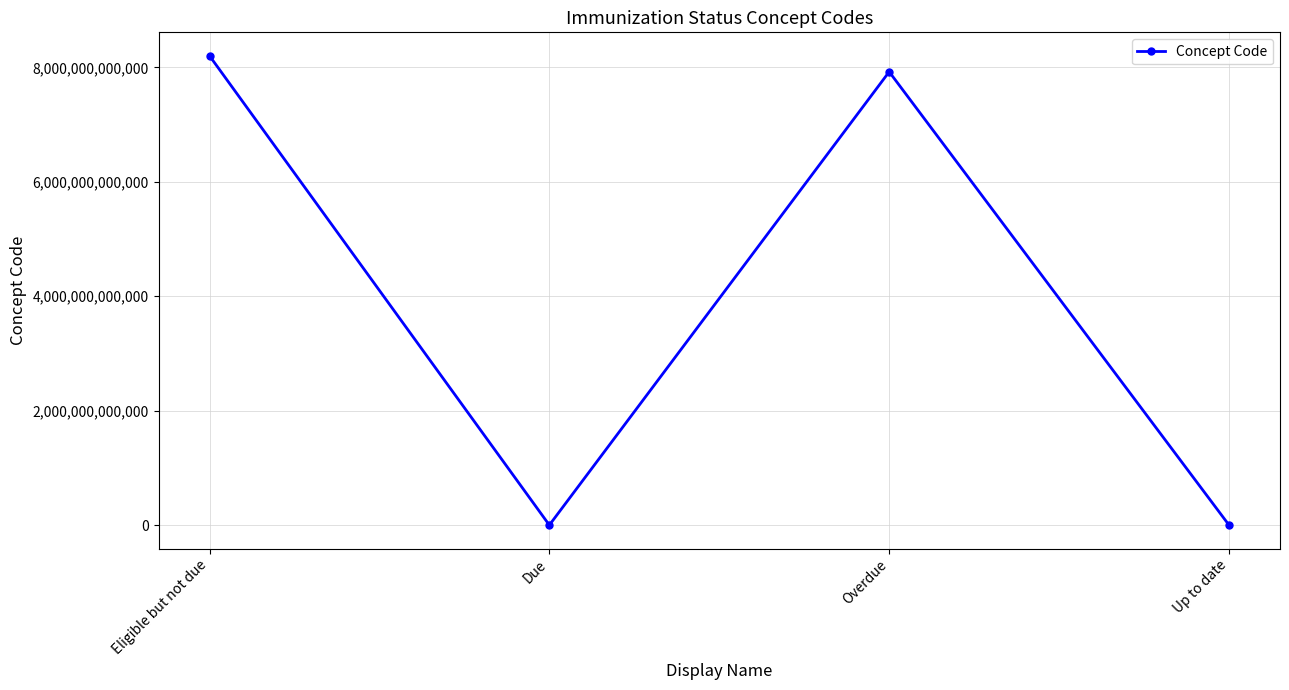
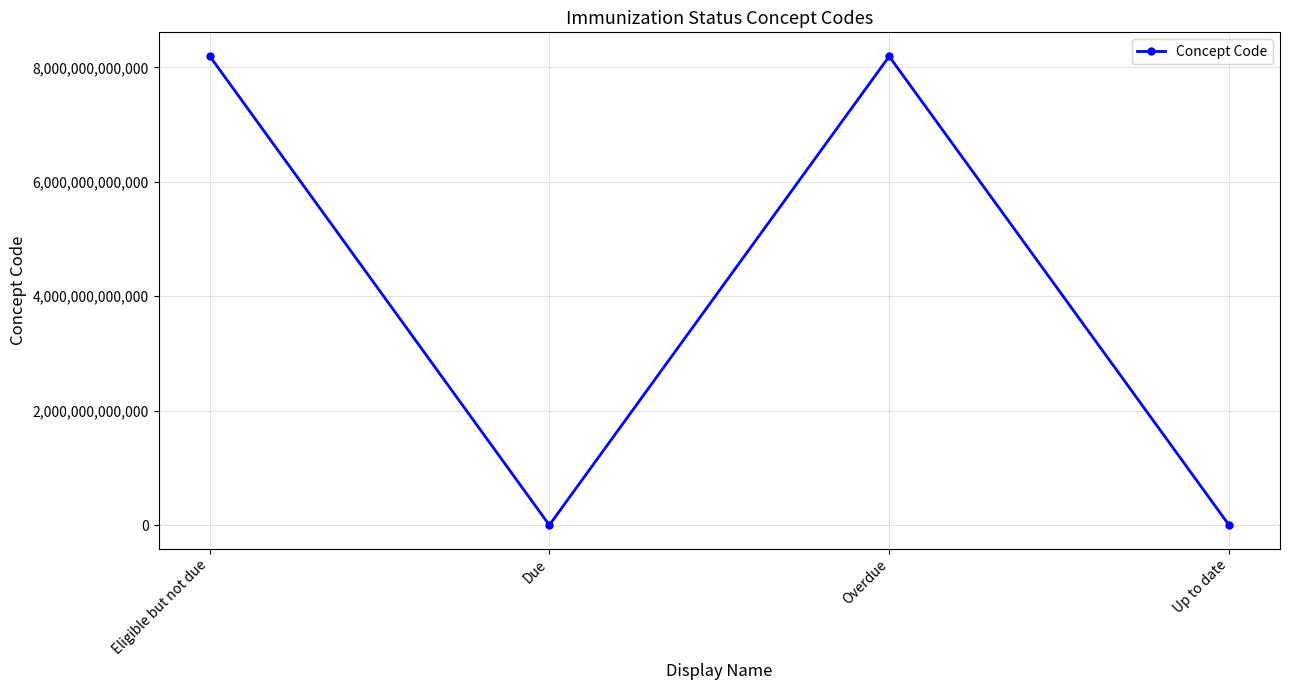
  {
    "Eligible but not due": "8,200,000,000,000",
    "Due": "0",
-   "Overdue": "7,900,000,000,000",
+   "Overdue": "8,200,000,000,000",
    "Up to date": "0"
  }
